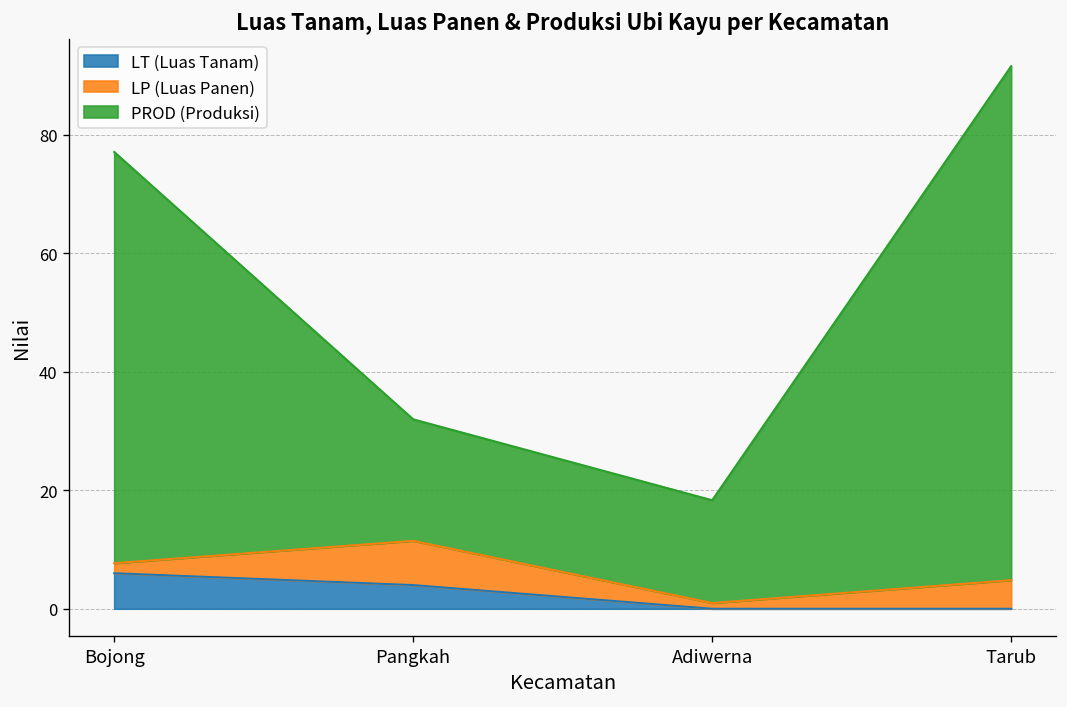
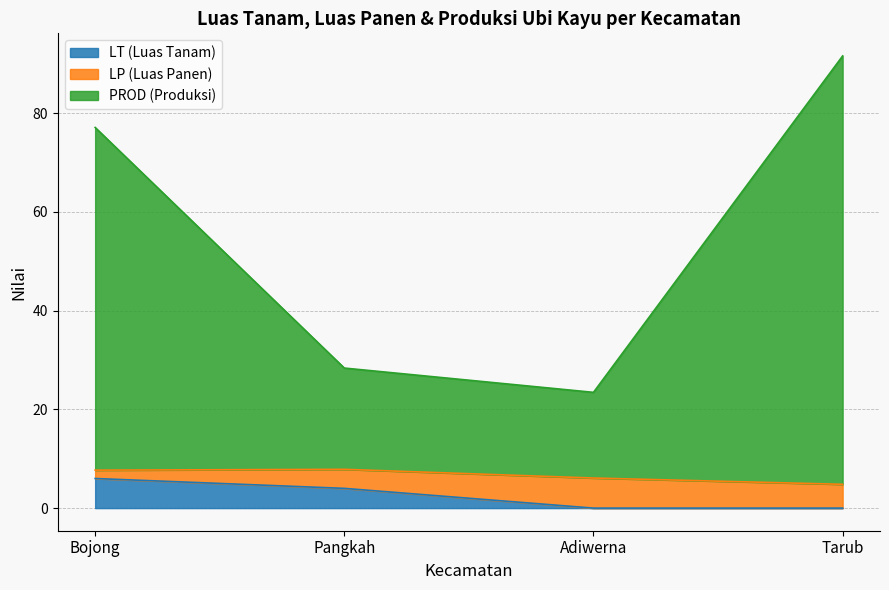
  {
    "LT (Luas Tanam)": {
      "Bojong": 6,
      "Pangkah": 4,
      "Adiwerna": 0,
      "Tarub": 0
    },
    "LP (Luas Panen)": {
      "Bojong": 2,
-     "Pangkah": 7,
-     "Adiwerna": 1,
+     "Pangkah": 4,
+     "Adiwerna": 6,
      "Tarub": 5
    },
    "PROD (Produksi)": {
      "Bojong": 69,
      "Pangkah": 21,
      "Adiwerna": 17,
      "Tarub": 87
    }
  }
